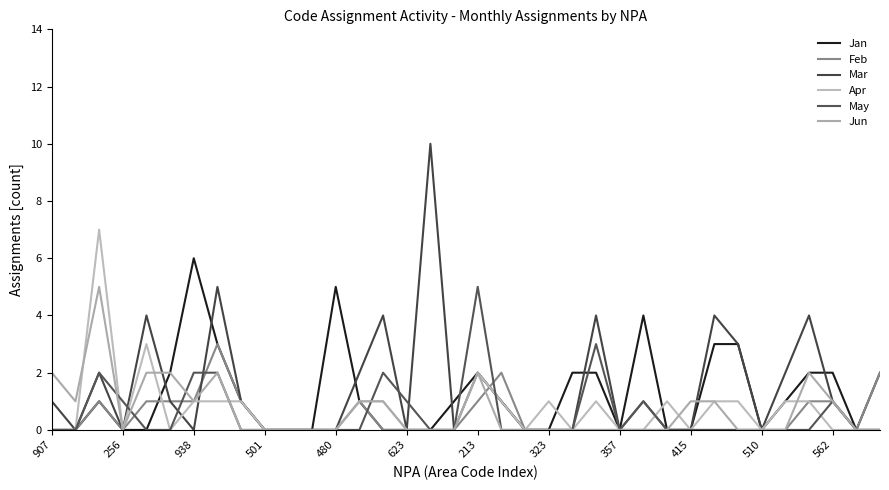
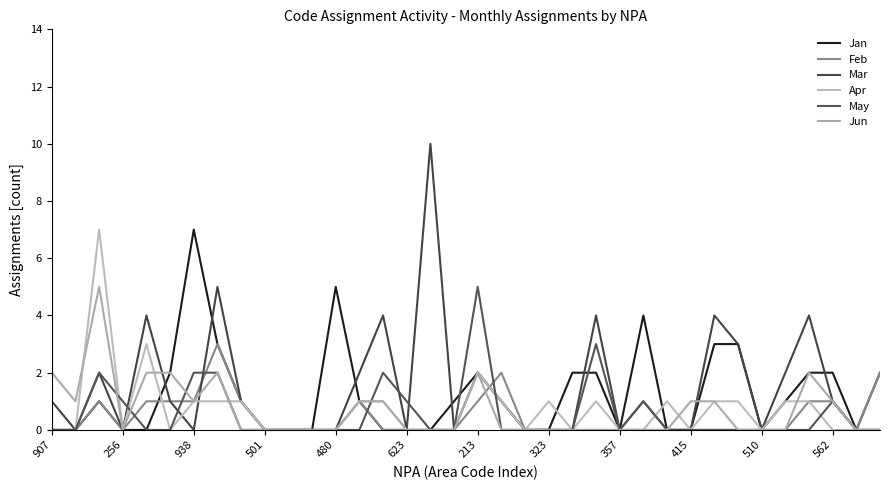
  {
    "Jan": {
-     "938": 6,
+     "938": 7,
      "480": 5,
      "562": 2
    }
  }
